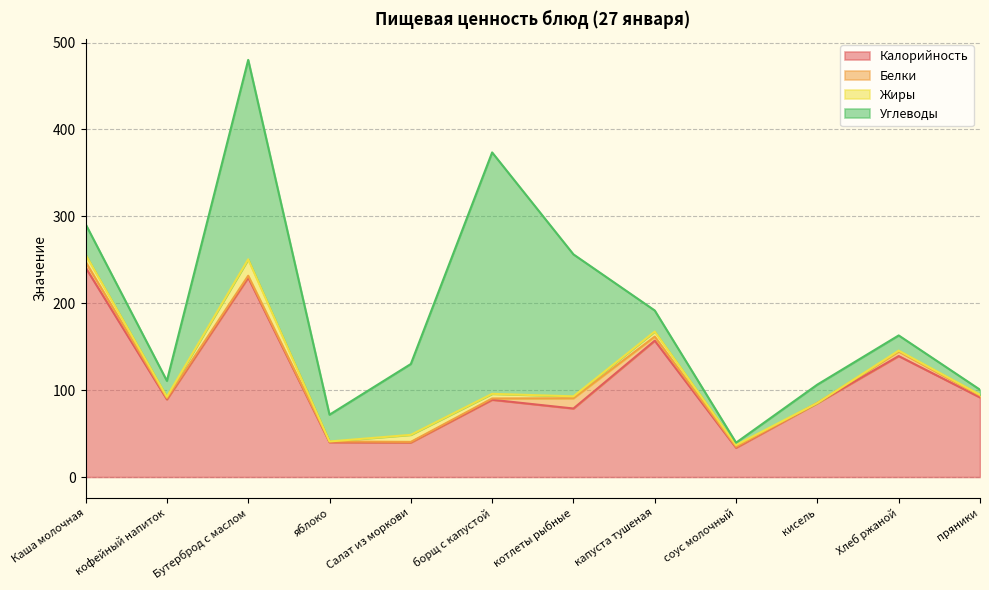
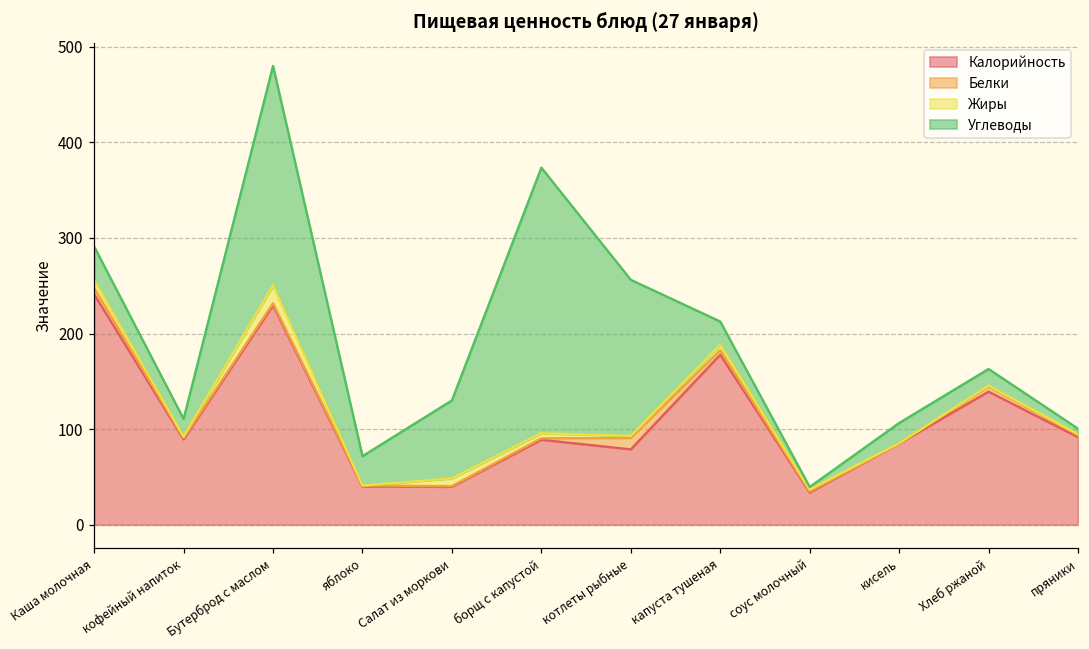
  {
    "Калорийность": {
      "Каша молочная": 240,
      "котлеты рыбные": 80,
-     "капуста тушеная": 160,
+     "капуста тушеная": 180,
      "Хлеб ржаной": 140
    },
    "Углеводы": {
      "Каша молочная": 40,
      "кофейный напиток": 20,
      "Бутерброд с маслом": 230,
      "яблоко": 30,
      "Салат из моркови": 80,
      "борщ с капустой": 280,
      "котлеты рыбные": 160,
      "капуста тушеная": 20,
      "кисель": 20,
      "Хлеб ржаной": 20,
      "пряники": 10
    }
  }
